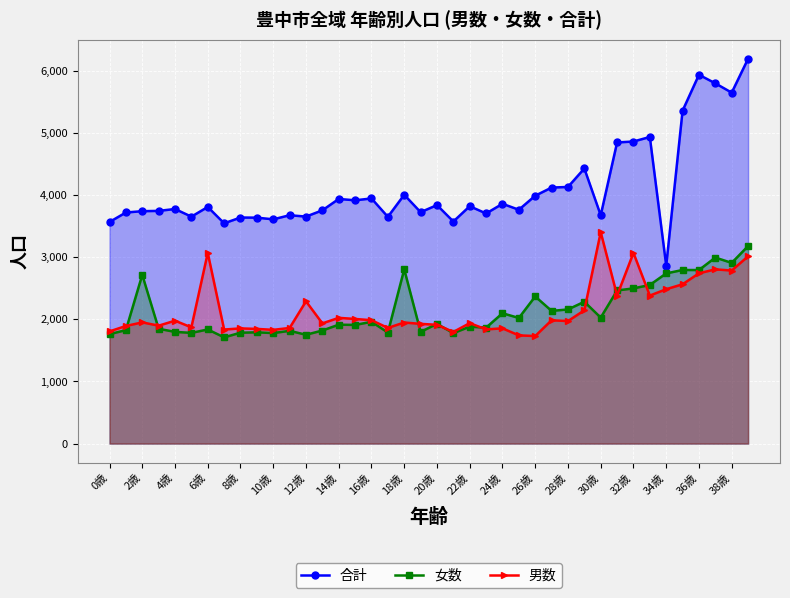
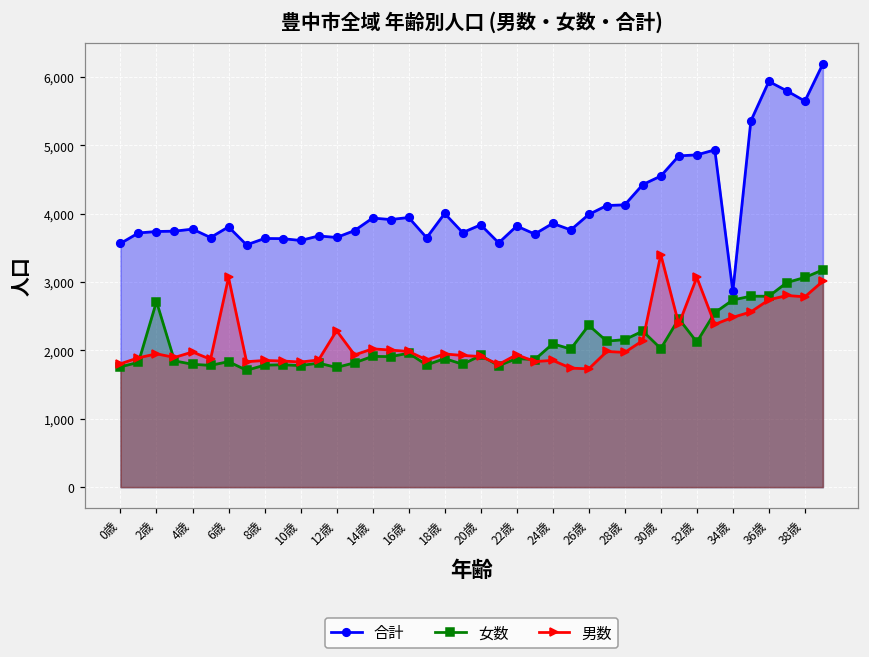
  {
    "合計": {
      "0歳": "3,600",
      "2歳": "3,700",
      "4歳": "3,800",
      "6歳": "3,800",
      "8歳": "3,600",
      "10歳": "3,600",
      "12歳": "3,700",
      "14歳": "3,900",
      "16歳": "3,900",
      "18歳": "4,000",
      "20歳": "3,800",
      "22歳": "3,800",
      "24歳": "3,900",
      "26歳": "4,000",
      "28歳": "4,100",
-     "30歳": "3,700",
+     "30歳": "4,600",
      "32歳": "4,900",
      "34歳": "2,900",
      "36歳": "5,900",
      "38歳": "5,600"
    },
    "女数": {
      "0歳": "1,800",
      "2歳": "2,700",
      "4歳": "1,800",
      "6歳": "1,800",
      "8歳": "1,800",
      "10歳": "1,800",
      "12歳": "1,800",
      "14歳": "1,900",
-     "18歳": "2,800",
+     "18歳": "1,900",
      "22歳": "1,900",
      "24歳": "2,100",
      "26歳": "2,400",
      "28歳": "2,200",
      "30歳": "2,000",
-     "32歳": "2,500",
+     "32歳": "2,100",
      "34歳": "2,700",
      "36歳": "2,800",
-     "38歳": "2,900"
+     "38歳": "3,100"
    },
    "男数": {
      "0歳": "1,800",
      "2歳": "2,000",
      "4歳": "2,000",
      "6歳": "3,100",
      "8歳": "1,900",
      "10歳": "1,800",
      "12歳": "2,300",
      "14歳": "2,000",
      "18歳": "1,900",
      "22歳": "1,900",
      "24歳": "1,900",
      "26歳": "1,700",
      "28歳": "2,000",
      "30歳": "3,400",
      "32歳": "3,100",
      "34歳": "2,500",
      "36歳": "2,700",
      "38歳": "2,800"
    }
  }
